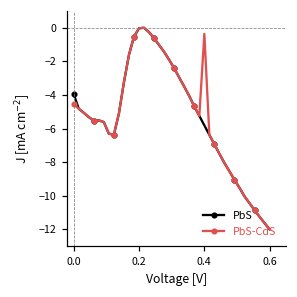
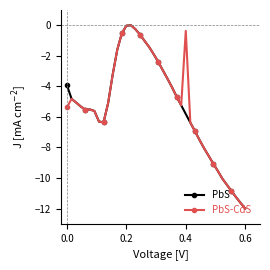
  {
    "PbS": {
      "0.0": -3.9,
      "0.4": -5.8
    },
    "PbS-CdS": {
-     "0.0": -4.5,
+     "0.0": -5.4,
      "0.4": -0.4
    }
  }
